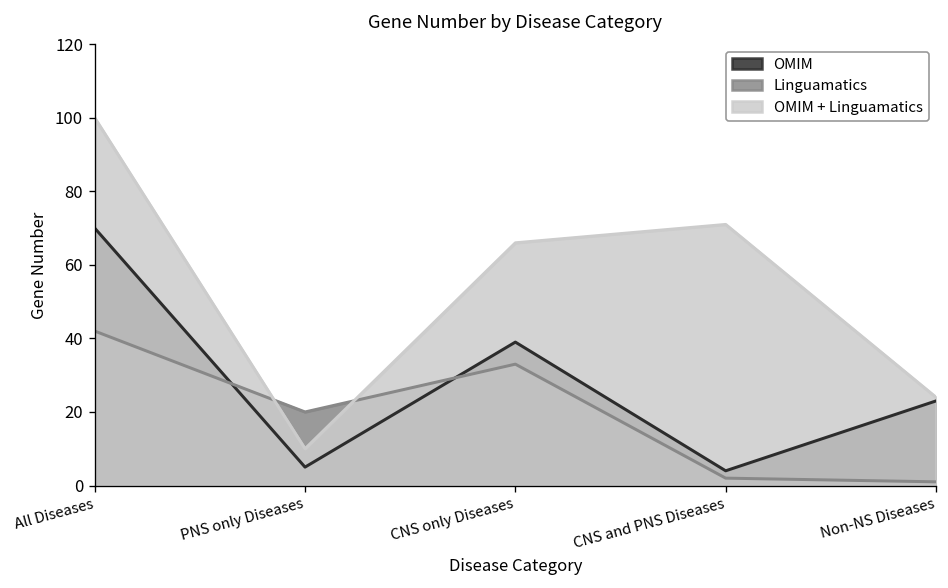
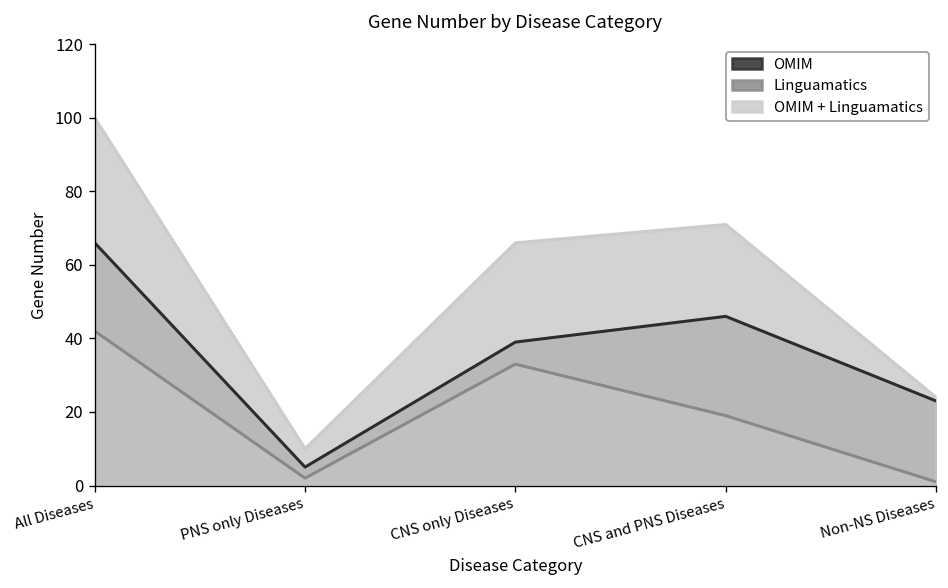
  {
    "OMIM": {
-     "All Diseases": 70,
+     "All Diseases": 66,
      "PNS only Diseases": 5,
      "CNS only Diseases": 39,
-     "CNS and PNS Diseases": 4,
+     "CNS and PNS Diseases": 46,
      "Non-NS Diseases": 23
    },
    "Linguamatics": {
      "All Diseases": 42,
-     "PNS only Diseases": 20,
+     "PNS only Diseases": 2,
      "CNS only Diseases": 33,
-     "CNS and PNS Diseases": 2,
+     "CNS and PNS Diseases": 19,
      "Non-NS Diseases": 1
    },
    "OMIM + Linguamatics": {
      "All Diseases": 100,
      "PNS only Diseases": 10,
      "CNS only Diseases": 66,
      "CNS and PNS Diseases": 71,
      "Non-NS Diseases": 24
    }
  }
